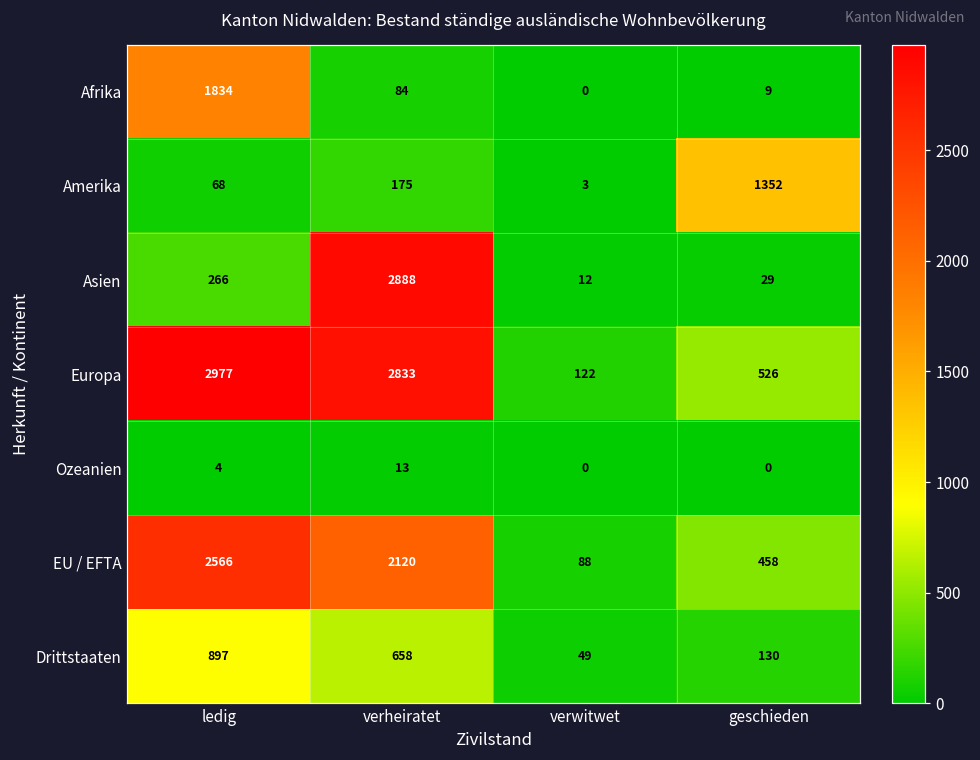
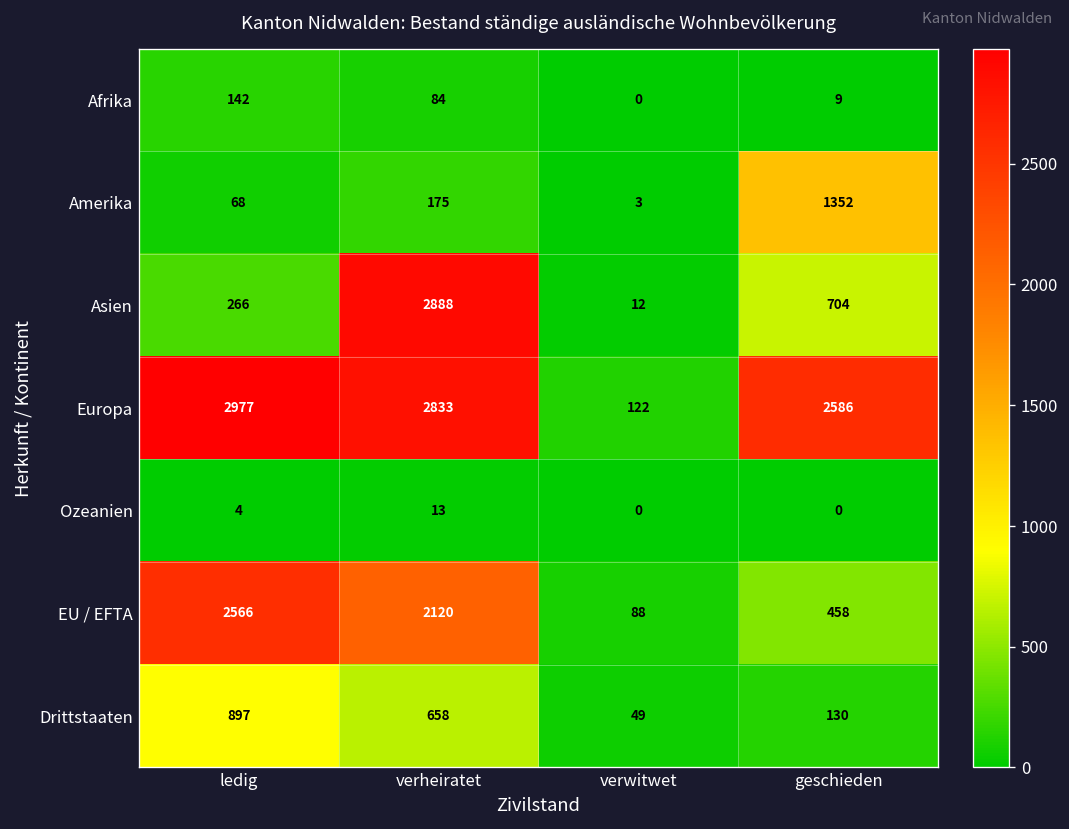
  {
    "Afrika": {
-     "ledig": 1834,
+     "ledig": 142,
      "verheiratet": 84,
      "verwitwet": 0,
      "geschieden": 9
    },
    "Amerika": {
      "ledig": 68,
      "verheiratet": 175,
      "verwitwet": 3,
      "geschieden": 1352
    },
    "Asien": {
      "ledig": 266,
      "verheiratet": 2888,
      "verwitwet": 12,
-     "geschieden": 29
+     "geschieden": 704
    },
    "Europa": {
      "ledig": 2977,
      "verheiratet": 2833,
      "verwitwet": 122,
-     "geschieden": 526
+     "geschieden": 2586
    },
    "Ozeanien": {
      "ledig": 4,
      "verheiratet": 13,
      "verwitwet": 0,
      "geschieden": 0
    },
    "EU / EFTA": {
      "ledig": 2566,
      "verheiratet": 2120,
      "verwitwet": 88,
      "geschieden": 458
    },
    "Drittstaaten": {
      "ledig": 897,
      "verheiratet": 658,
      "verwitwet": 49,
      "geschieden": 130
    }
  }
